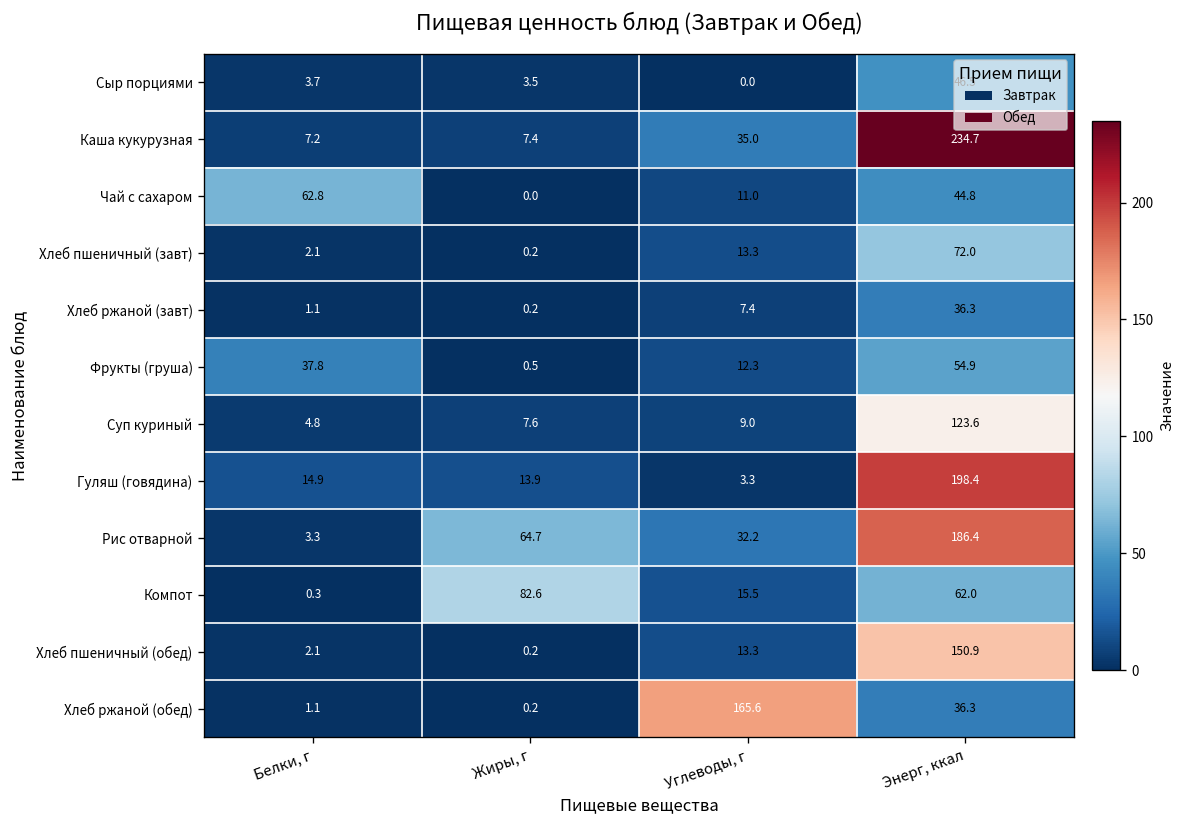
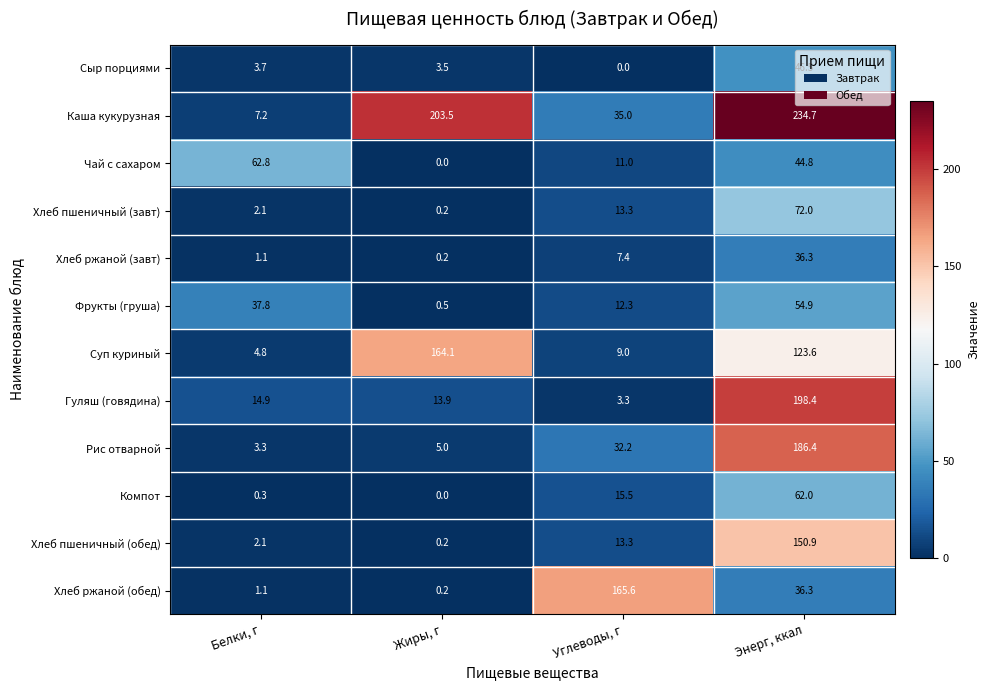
  {
    "Сыр порциями": {
      "Белки, г": 3.7,
      "Жиры, г": 3.5,
      "Углеводы, г": 0.0
    },
    "Каша кукурузная": {
      "Белки, г": 7.2,
-     "Жиры, г": 7.4,
+     "Жиры, г": 203.5,
      "Углеводы, г": 35.0,
      "Энерг, ккал": 234.7
    },
    "Чай с сахаром": {
      "Белки, г": 62.8,
      "Жиры, г": 0.0,
      "Углеводы, г": 11.0,
      "Энерг, ккал": 44.8
    },
    "Хлеб пшеничный (завт)": {
      "Белки, г": 2.1,
      "Жиры, г": 0.2,
      "Углеводы, г": 13.3,
      "Энерг, ккал": 72.0
    },
    "Хлеб ржаной (завт)": {
      "Белки, г": 1.1,
      "Жиры, г": 0.2,
      "Углеводы, г": 7.4,
      "Энерг, ккал": 36.3
    },
    "Фрукты (груша)": {
      "Белки, г": 37.8,
      "Жиры, г": 0.5,
      "Углеводы, г": 12.3,
      "Энерг, ккал": 54.9
    },
    "Суп куриный": {
      "Белки, г": 4.8,
-     "Жиры, г": 7.6,
+     "Жиры, г": 164.1,
      "Углеводы, г": 9.0,
      "Энерг, ккал": 123.6
    },
    "Гуляш (говядина)": {
      "Белки, г": 14.9,
      "Жиры, г": 13.9,
      "Углеводы, г": 3.3,
      "Энерг, ккал": 198.4
    },
    "Рис отварной": {
      "Белки, г": 3.3,
-     "Жиры, г": 64.7,
+     "Жиры, г": 5.0,
      "Углеводы, г": 32.2,
      "Энерг, ккал": 186.4
    },
    "Компот": {
      "Белки, г": 0.3,
-     "Жиры, г": 82.6,
+     "Жиры, г": 0.0,
      "Углеводы, г": 15.5,
      "Энерг, ккал": 62.0
    },
    "Хлеб пшеничный (обед)": {
      "Белки, г": 2.1,
      "Жиры, г": 0.2,
      "Углеводы, г": 13.3,
      "Энерг, ккал": 150.9
    },
    "Хлеб ржаной (обед)": {
      "Белки, г": 1.1,
      "Жиры, г": 0.2,
      "Углеводы, г": 165.6,
      "Энерг, ккал": 36.3
    }
  }
